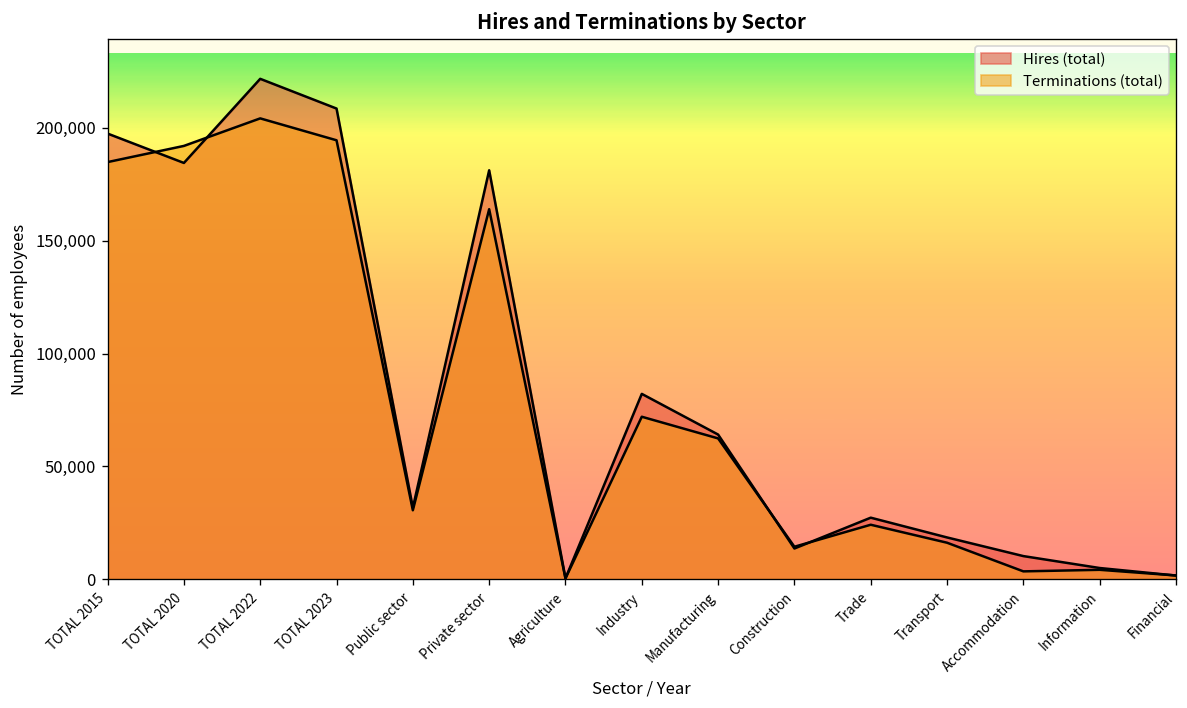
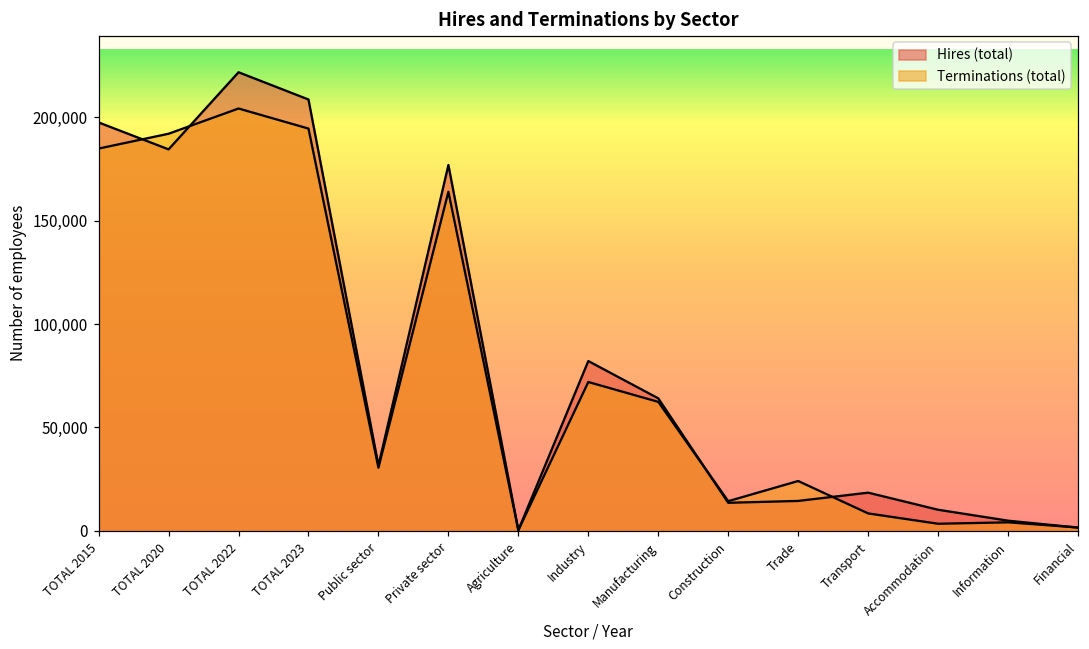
  {
    "Hires (total)": {
      "TOTAL 2015": "197,000",
      "TOTAL 2020": "184,000",
      "TOTAL 2022": "222,000",
      "TOTAL 2023": "209,000",
-     "Private sector": "181,000",
+     "Private sector": "177,000",
      "Industry": "82,000",
      "Manufacturing": "64,000",
-     "Trade": "27,000",
+     "Trade": "14,000",
      "Transport": "19,000",
      "Accommodation": "10,000"
    },
    "Terminations (total)": {
      "TOTAL 2015": "185,000",
      "TOTAL 2020": "192,000",
      "TOTAL 2022": "204,000",
      "TOTAL 2023": "194,000",
      "Private sector": "164,000",
      "Industry": "72,000",
      "Manufacturing": "62,000",
      "Trade": "24,000",
-     "Transport": "16,000",
+     "Transport": "8,000",
      "Accommodation": "3,000"
    }
  }
